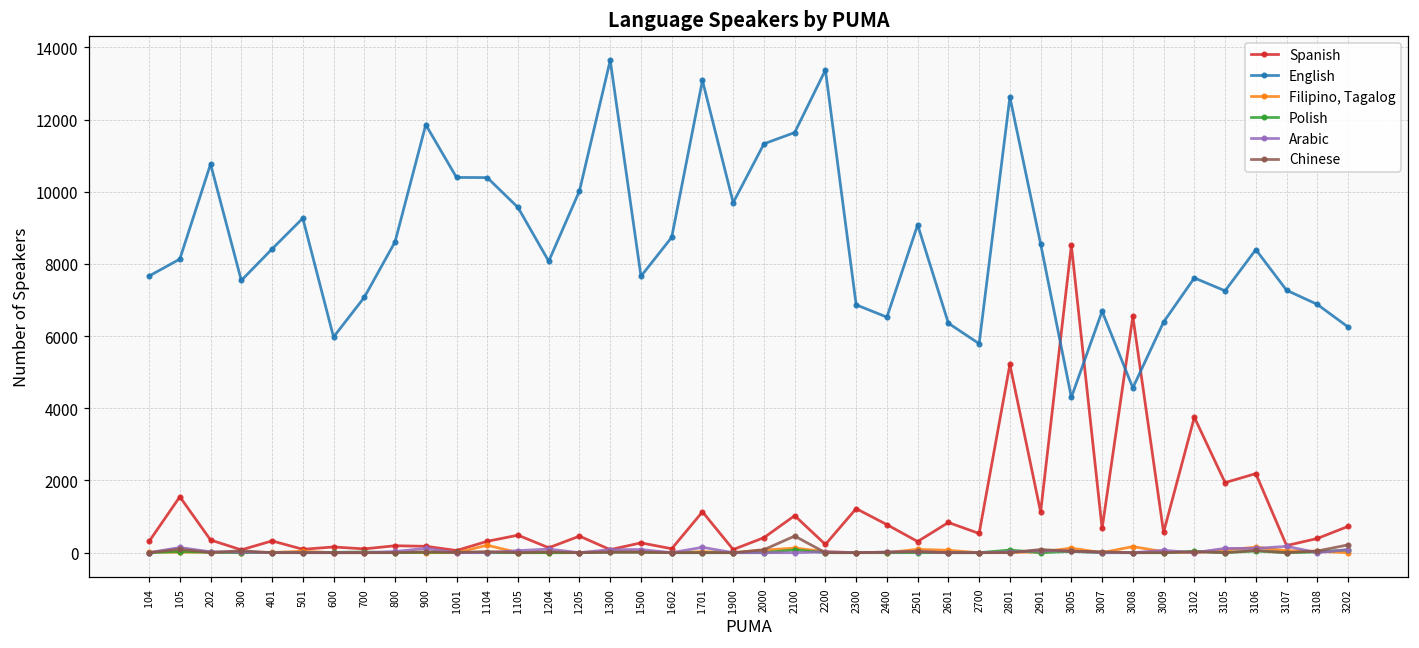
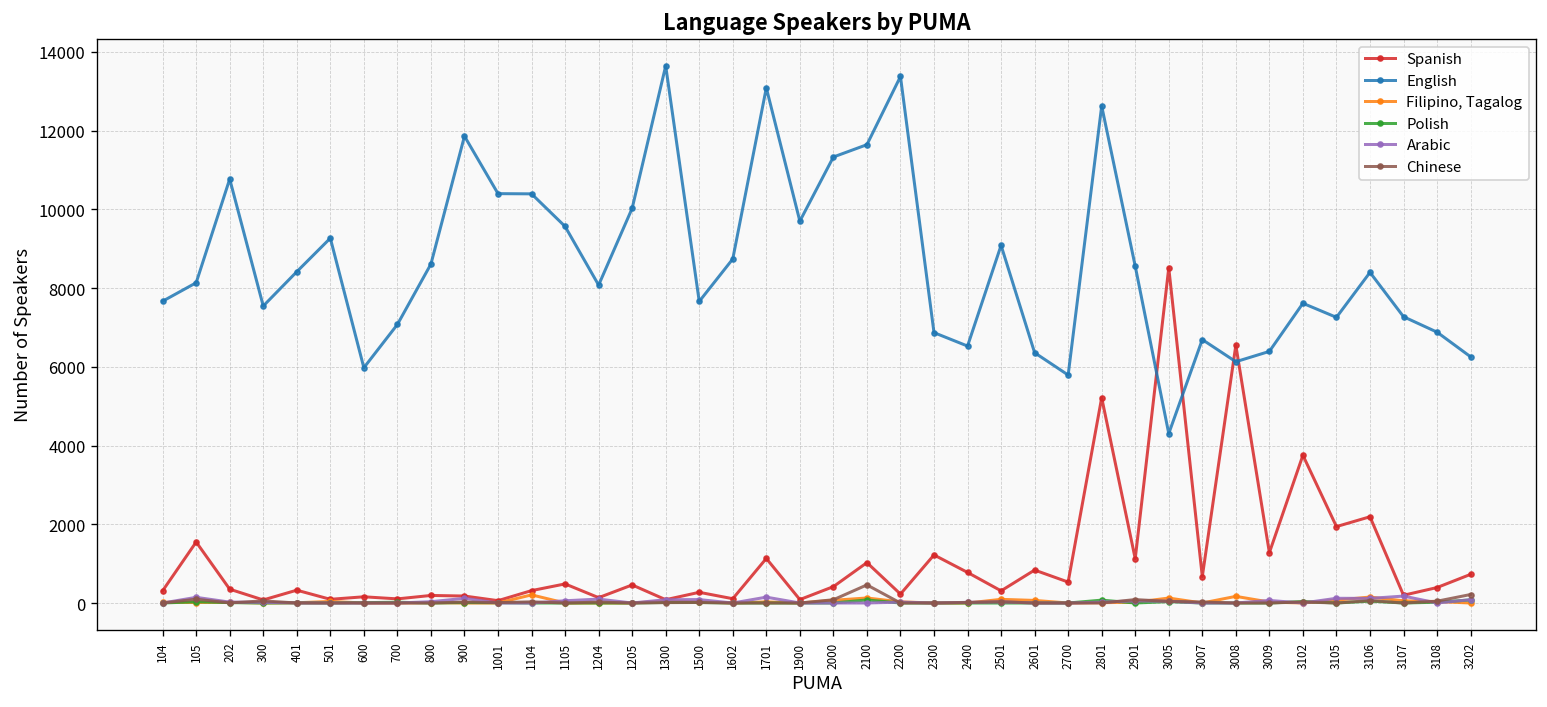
  {
    "Spanish": {
      "104": 300,
      "105": 1500,
      "202": 400,
      "401": 300,
      "600": 200,
      "700": 100,
      "800": 200,
      "1104": 300,
      "1105": 500,
      "1205": 500,
      "1500": 300,
      "1602": 100,
      "1701": 1100,
      "1900": 100,
      "2000": 400,
      "2100": 1000,
      "2200": 200,
      "2300": 1200,
      "2400": 800,
      "2501": 300,
      "2601": 800,
      "2700": 500,
      "2801": 5200,
      "2901": 1100,
      "3005": 8500,
      "3007": 700,
      "3008": 6500,
-     "3009": 600,
+     "3009": 1300,
      "3102": 3800,
      "3105": 1900,
      "3106": 2200,
      "3108": 400,
      "3202": 700
    },
    "English": {
      "104": 7700,
      "105": 8100,
      "202": 10800,
      "300": 7500,
      "401": 8400,
      "501": 9300,
      "600": 6000,
      "700": 7100,
      "800": 8600,
      "900": 11900,
      "1001": 10400,
      "1104": 10400,
      "1105": 9600,
      "1204": 8100,
      "1205": 10000,
      "1300": 13600,
      "1500": 7700,
      "1602": 8700,
      "1701": 13100,
      "1900": 9700,
      "2000": 11300,
      "2100": 11600,
      "2200": 13400,
      "2300": 6900,
      "2400": 6500,
      "2501": 9100,
      "2601": 6400,
      "2700": 5800,
      "2801": 12600,
      "2901": 8600,
      "3005": 4300,
      "3007": 6700,
-     "3008": 4600,
+     "3008": 6100,
      "3009": 6400,
      "3102": 7600,
      "3105": 7300,
      "3106": 8400,
      "3107": 7300,
      "3108": 6900,
      "3202": 6300
    },
    "Filipino, Tagalog": {
      "1104": 200,
      "3005": 100,
      "3008": 200
    },
    "Arabic": {
      "1701": 100
    },
    "Chinese": {
      "2100": 500,
      "3202": 200
    }
  }
